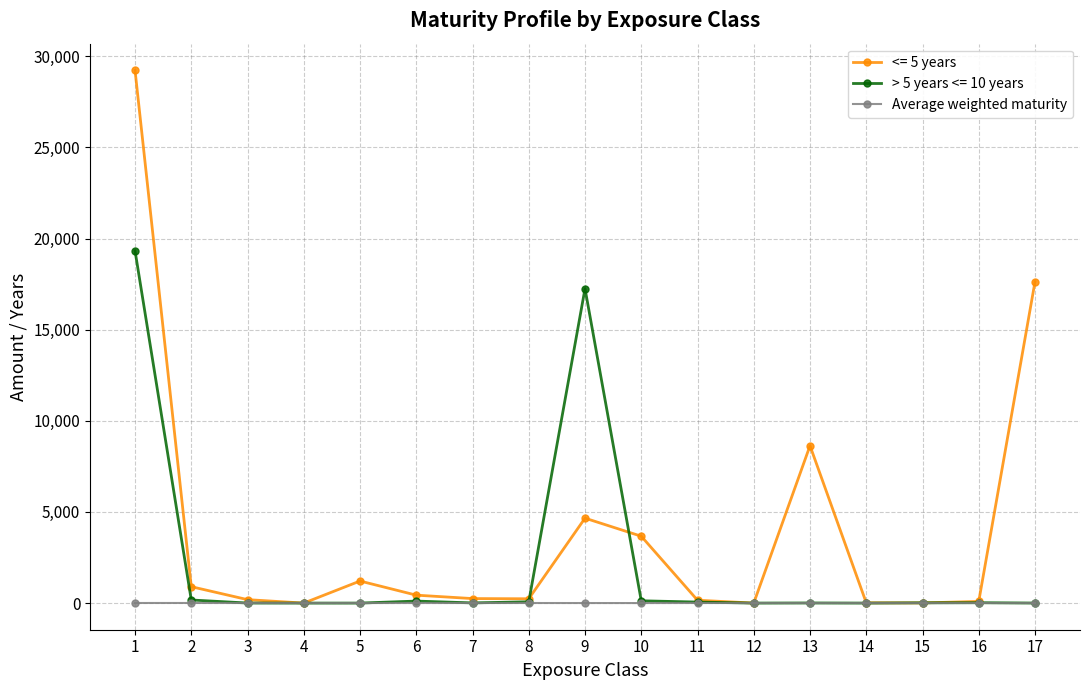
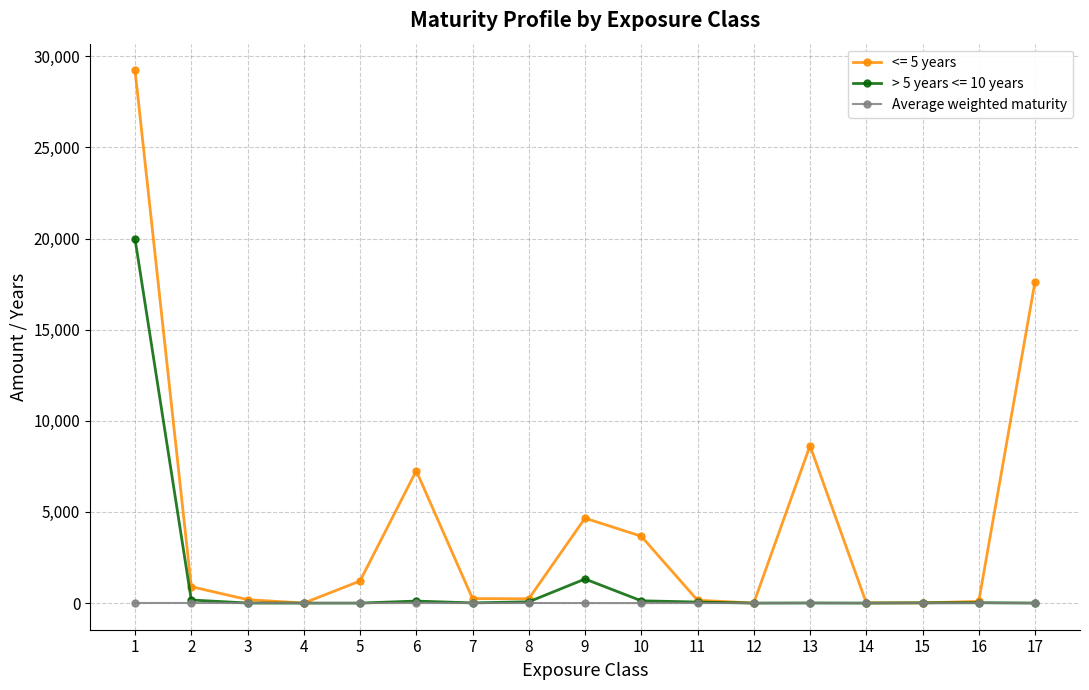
  {
    "<= 5 years": {
      "1": "29,200",
      "2": "900",
      "3": "200",
      "5": "1,200",
-     "6": "400",
+     "6": "7,300",
      "7": "200",
      "8": "200",
      "9": "4,700",
      "10": "3,700",
      "13": "8,600",
      "17": "17,600"
    },
    "> 5 years <= 10 years": {
-     "1": "19,300",
+     "1": "20,000",
      "2": "200",
-     "9": "17,300"
+     "9": "1,300"
    },
    "Average weighted maturity": {
      "1": "0",
      "2": "0",
      "9": "0"
    }
  }
